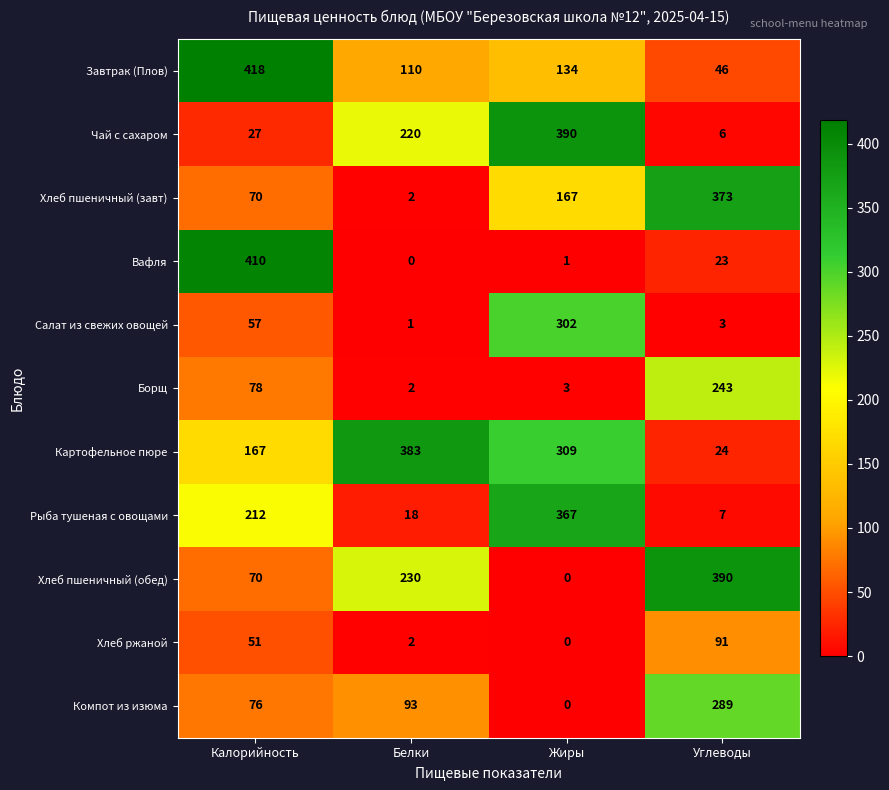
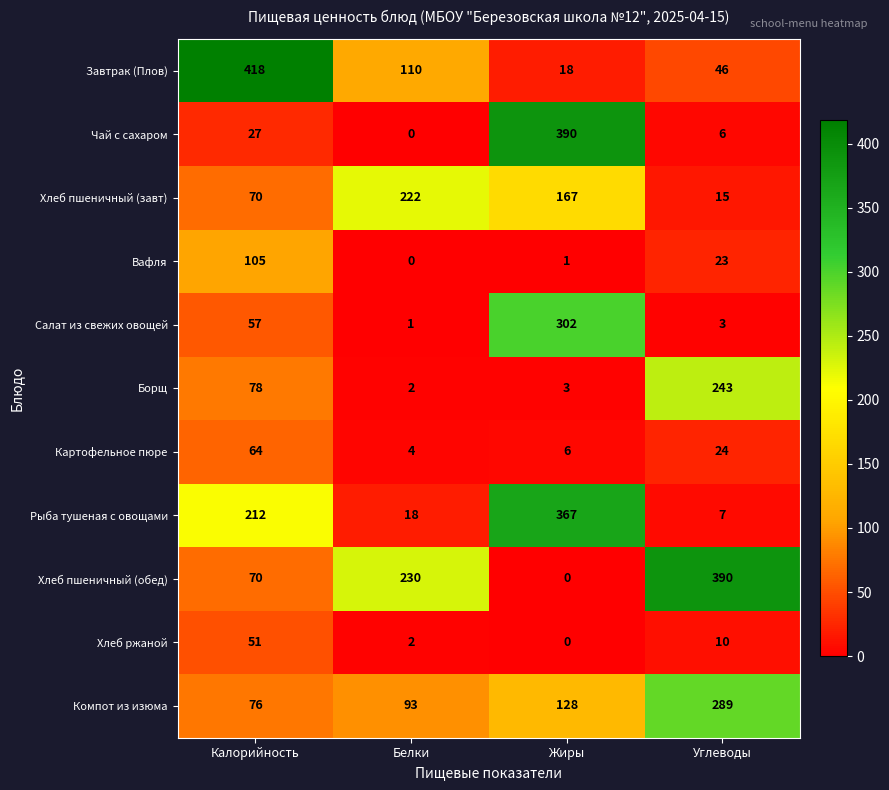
  {
    "Завтрак (Плов)": {
      "Калорийность": 418,
      "Белки": 110,
-     "Жиры": 134,
+     "Жиры": 18,
      "Углеводы": 46
    },
    "Чай с сахаром": {
      "Калорийность": 27,
-     "Белки": 220,
+     "Белки": 0,
      "Жиры": 390,
      "Углеводы": 6
    },
    "Хлеб пшеничный (завт)": {
      "Калорийность": 70,
-     "Белки": 2,
+     "Белки": 222,
      "Жиры": 167,
-     "Углеводы": 373
+     "Углеводы": 15
    },
    "Вафля": {
-     "Калорийность": 410,
+     "Калорийность": 105,
      "Белки": 0,
      "Жиры": 1,
      "Углеводы": 23
    },
    "Салат из свежих овощей": {
      "Калорийность": 57,
      "Белки": 1,
      "Жиры": 302,
      "Углеводы": 3
    },
    "Борщ": {
      "Калорийность": 78,
      "Белки": 2,
      "Жиры": 3,
      "Углеводы": 243
    },
    "Картофельное пюре": {
-     "Калорийность": 167,
-     "Белки": 383,
-     "Жиры": 309,
+     "Калорийность": 64,
+     "Белки": 4,
+     "Жиры": 6,
      "Углеводы": 24
    },
    "Рыба тушеная с овощами": {
      "Калорийность": 212,
      "Белки": 18,
      "Жиры": 367,
      "Углеводы": 7
    },
    "Хлеб пшеничный (обед)": {
      "Калорийность": 70,
      "Белки": 230,
      "Жиры": 0,
      "Углеводы": 390
    },
    "Хлеб ржаной": {
      "Калорийность": 51,
      "Белки": 2,
      "Жиры": 0,
-     "Углеводы": 91
+     "Углеводы": 10
    },
    "Компот из изюма": {
      "Калорийность": 76,
      "Белки": 93,
-     "Жиры": 0,
+     "Жиры": 128,
      "Углеводы": 289
    }
  }
